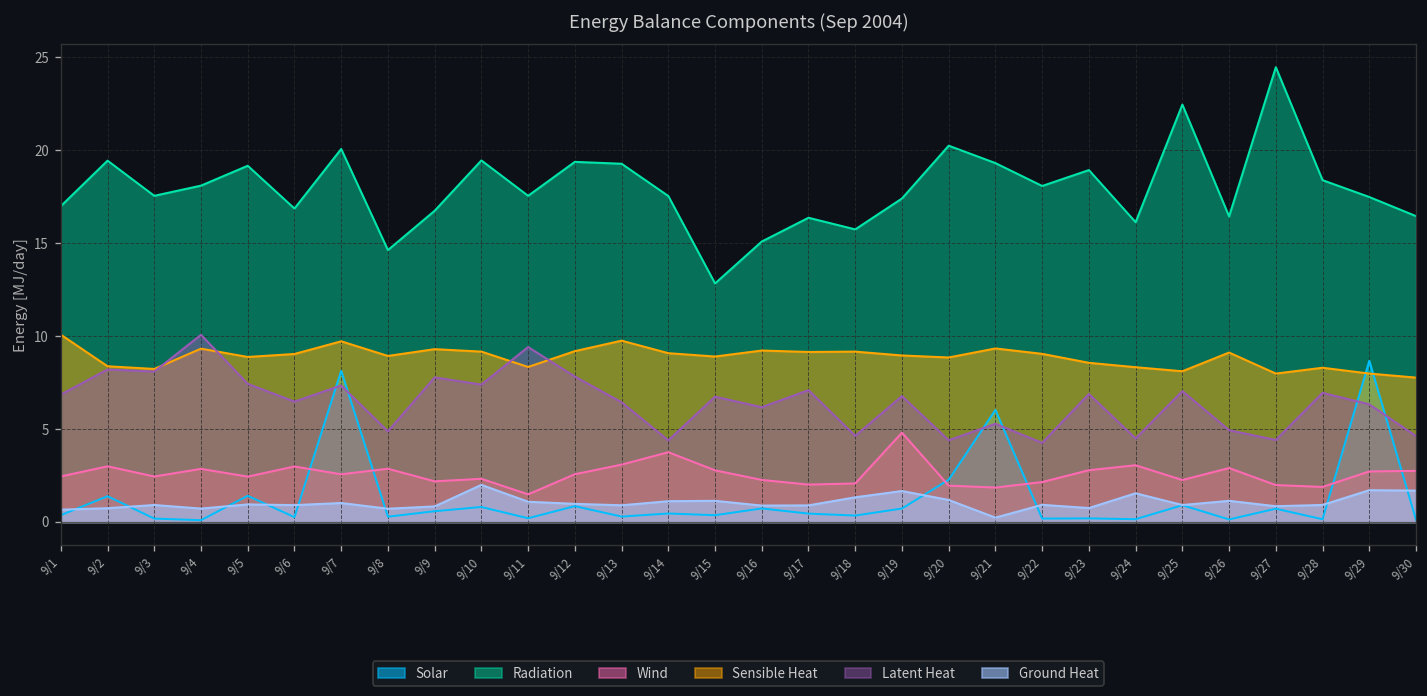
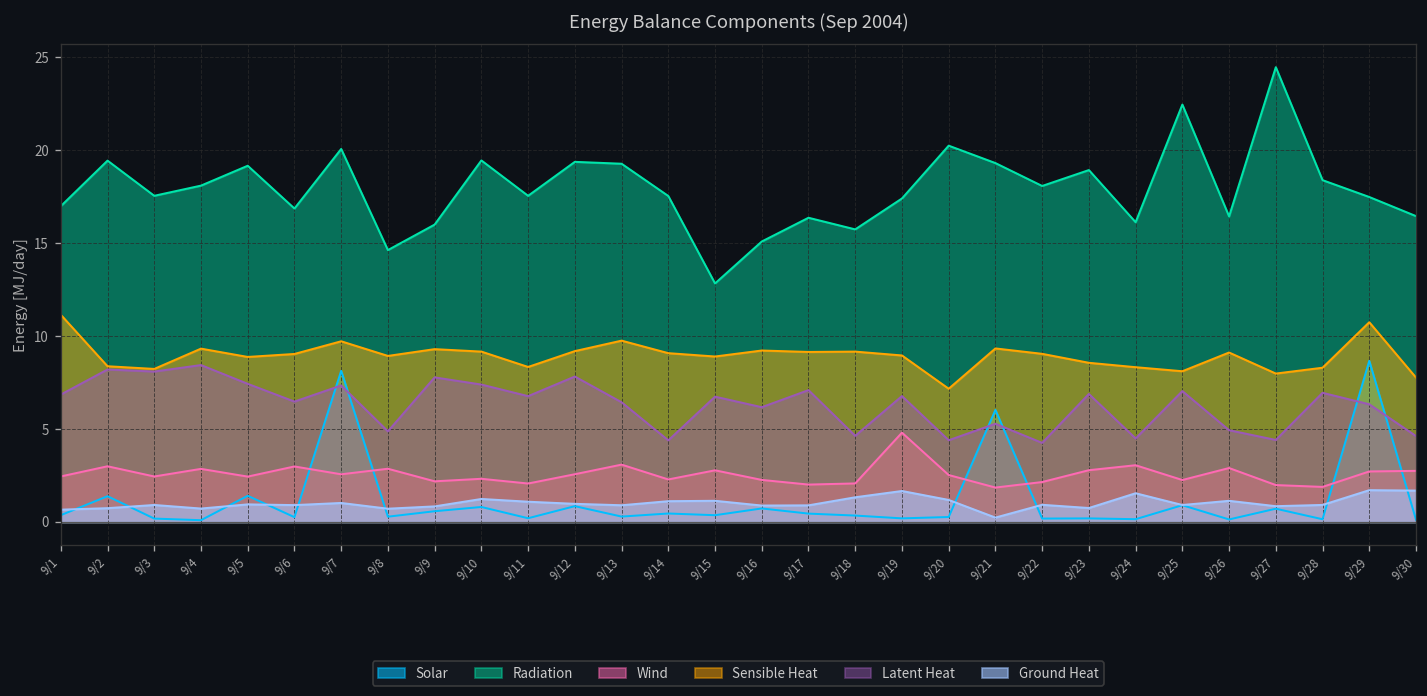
  {
    "Solar": {
      "9/1": 0.4,
      "9/2": 1.4,
      "9/3": 0.2,
      "9/4": 0.1,
      "9/5": 1.4,
      "9/6": 0.3,
      "9/7": 8.1,
      "9/8": 0.3,
      "9/9": 0.6,
      "9/10": 0.8,
      "9/11": 0.2,
      "9/13": 0.3,
      "9/14": 0.5,
      "9/15": 0.4,
      "9/17": 0.4,
      "9/18": 0.3,
-     "9/19": 0.7,
-     "9/20": 2.3,
+     "9/19": 0.2,
+     "9/20": 0.3,
      "9/21": 6.0,
      "9/22": 0.2,
      "9/23": 0.2,
      "9/24": 0.1,
      "9/26": 0.1,
      "9/28": 0.1,
      "9/29": 8.7,
      "9/30": 0.1
    },
    "Radiation": {
      "9/1": 17.0,
      "9/2": 19.4,
      "9/3": 17.6,
      "9/4": 18.1,
      "9/5": 19.2,
      "9/6": 16.9,
      "9/7": 20.1,
      "9/8": 14.6,
-     "9/9": 16.8,
+     "9/9": 16.0,
      "9/10": 19.5,
      "9/11": 17.6,
      "9/12": 19.4,
      "9/13": 19.3,
      "9/14": 17.5,
      "9/15": 12.8,
      "9/16": 15.1,
      "9/17": 16.4,
      "9/18": 15.7,
      "9/19": 17.4,
      "9/20": 20.3,
      "9/21": 19.3,
      "9/22": 18.1,
      "9/23": 18.9,
      "9/24": 16.1,
      "9/25": 22.5,
      "9/26": 16.4,
      "9/27": 24.5,
      "9/28": 18.4,
      "9/29": 17.5,
      "9/30": 16.5
    },
    "Wind": {
      "9/1": 2.4,
      "9/2": 3.0,
      "9/3": 2.4,
      "9/4": 2.9,
      "9/5": 2.4,
      "9/6": 3.0,
      "9/7": 2.6,
      "9/8": 2.9,
      "9/9": 2.2,
      "9/10": 2.3,
-     "9/11": 1.5,
+     "9/11": 2.1,
      "9/12": 2.6,
      "9/13": 3.1,
-     "9/14": 3.8,
+     "9/14": 2.3,
      "9/15": 2.8,
      "9/16": 2.3,
      "9/17": 2.0,
      "9/18": 2.1,
      "9/19": 4.8,
-     "9/20": 2.0,
+     "9/20": 2.5,
      "9/21": 1.8,
      "9/22": 2.1,
      "9/23": 2.8,
      "9/24": 3.1,
      "9/25": 2.3,
      "9/26": 2.9,
      "9/27": 2.0,
      "9/28": 1.9,
      "9/29": 2.7,
      "9/30": 2.7
    },
    "Sensible Heat": {
-     "9/1": 10.1,
+     "9/1": 11.2,
      "9/2": 8.4,
      "9/4": 9.3,
      "9/5": 8.9,
      "9/6": 9.0,
      "9/7": 9.7,
      "9/8": 8.9,
      "9/9": 9.3,
      "9/10": 9.2,
      "9/11": 8.3,
      "9/12": 9.2,
      "9/13": 9.8,
      "9/14": 9.1,
      "9/15": 8.9,
      "9/16": 9.2,
      "9/17": 9.1,
      "9/18": 9.2,
      "9/19": 9.0,
-     "9/20": 8.9,
+     "9/20": 7.2,
      "9/21": 9.3,
      "9/22": 9.0,
      "9/23": 8.6,
      "9/24": 8.3,
      "9/25": 8.1,
      "9/26": 9.1,
      "9/27": 8.0,
      "9/28": 8.3,
-     "9/29": 8.0,
+     "9/29": 10.7,
      "9/30": 7.8
    },
    "Latent Heat": {
      "9/1": 6.9,
      "9/2": 8.2,
-     "9/4": 10.1,
+     "9/4": 8.4,
      "9/5": 7.4,
      "9/6": 6.5,
      "9/7": 7.3,
      "9/8": 4.9,
      "9/9": 7.8,
      "9/10": 7.4,
-     "9/11": 9.4,
+     "9/11": 6.8,
      "9/12": 7.8,
      "9/13": 6.4,
      "9/14": 4.4,
      "9/15": 6.7,
      "9/16": 6.2,
      "9/17": 7.1,
      "9/18": 4.6,
      "9/19": 6.8,
      "9/20": 4.4,
      "9/21": 5.3,
      "9/22": 4.3,
      "9/23": 6.9,
      "9/24": 4.5,
      "9/25": 7.0,
      "9/26": 4.9,
      "9/27": 4.4,
      "9/28": 6.9,
      "9/29": 6.3,
      "9/30": 4.6
    },
    "Ground Heat": {
      "9/1": 0.7,
      "9/2": 0.7,
      "9/3": 0.9,
      "9/4": 0.7,
      "9/5": 0.9,
      "9/6": 0.9,
      "9/7": 1.0,
      "9/8": 0.7,
      "9/9": 0.8,
-     "9/10": 2.0,
+     "9/10": 1.2,
      "9/11": 1.1,
      "9/13": 0.9,
      "9/14": 1.1,
      "9/15": 1.1,
      "9/17": 0.9,
      "9/18": 1.3,
      "9/19": 1.7,
      "9/20": 1.2,
      "9/21": 0.2,
      "9/22": 0.9,
      "9/23": 0.7,
      "9/24": 1.5,
      "9/26": 1.1,
      "9/28": 0.9,
      "9/29": 1.7,
      "9/30": 1.7
    }
  }
